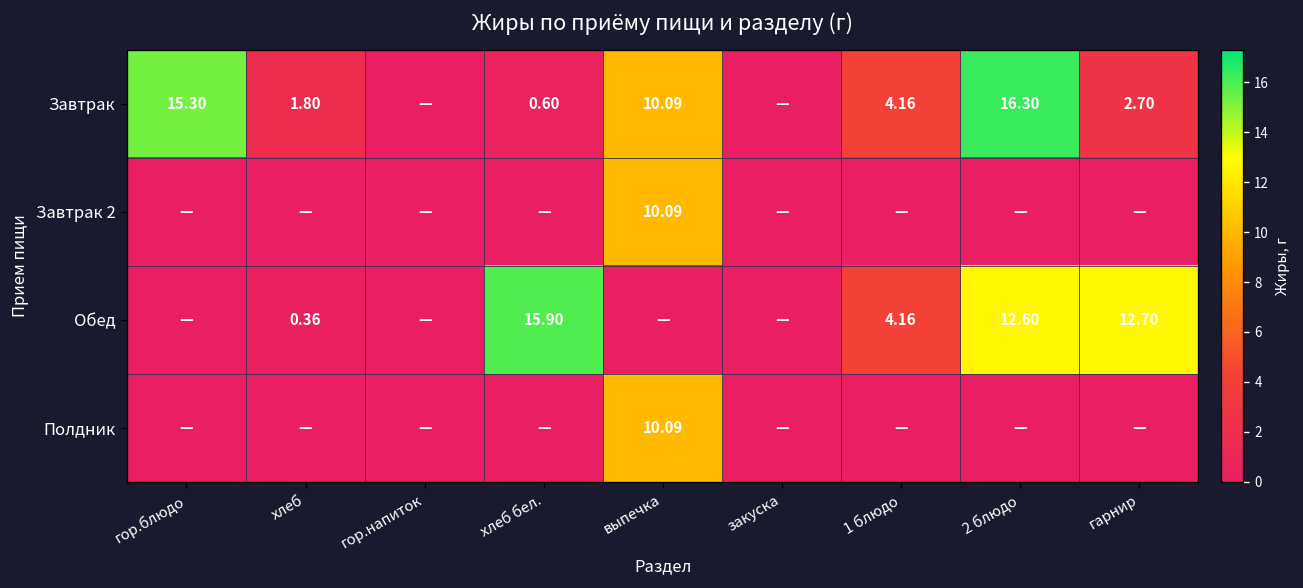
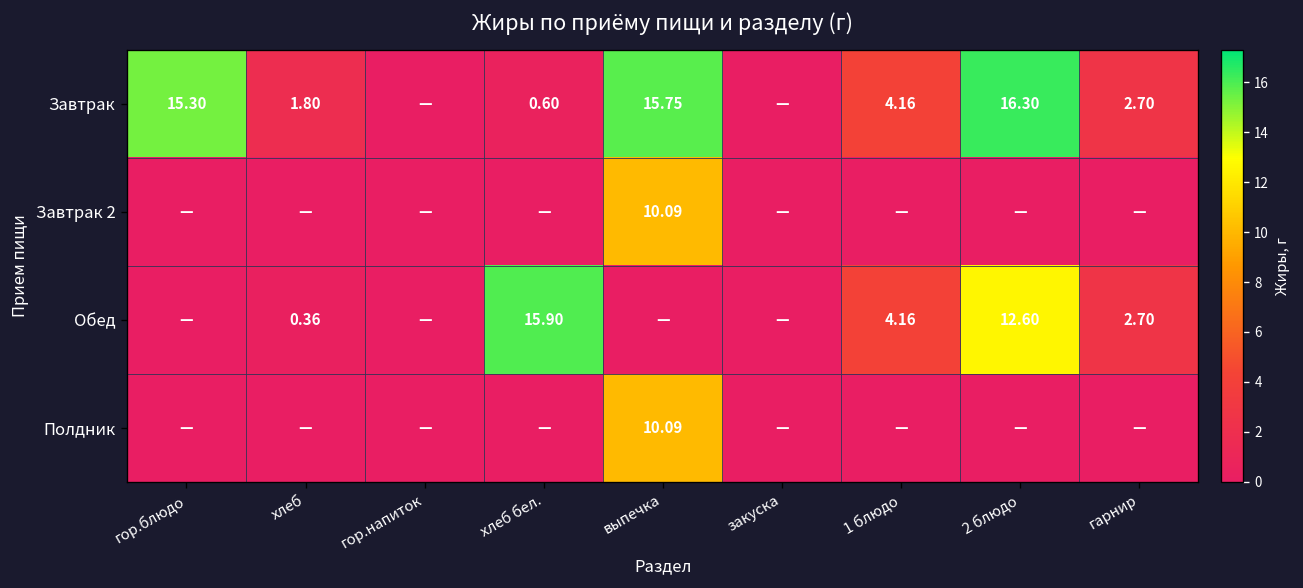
  {
    "Завтрак": {
      "гор.блюдо": 15.30,
      "хлеб": 1.80,
      "хлеб бел.": 0.60,
-     "выпечка": 10.09,
+     "выпечка": 15.75,
      "1 блюдо": 4.16,
      "2 блюдо": 16.30,
      "гарнир": 2.70
    },
    "Завтрак 2": {
      "выпечка": 10.09
    },
    "Обед": {
      "хлеб": 0.36,
      "хлеб бел.": 15.90,
      "1 блюдо": 4.16,
      "2 блюдо": 12.60,
-     "гарнир": 12.70
+     "гарнир": 2.70
    },
    "Полдник": {
      "выпечка": 10.09
    }
  }
